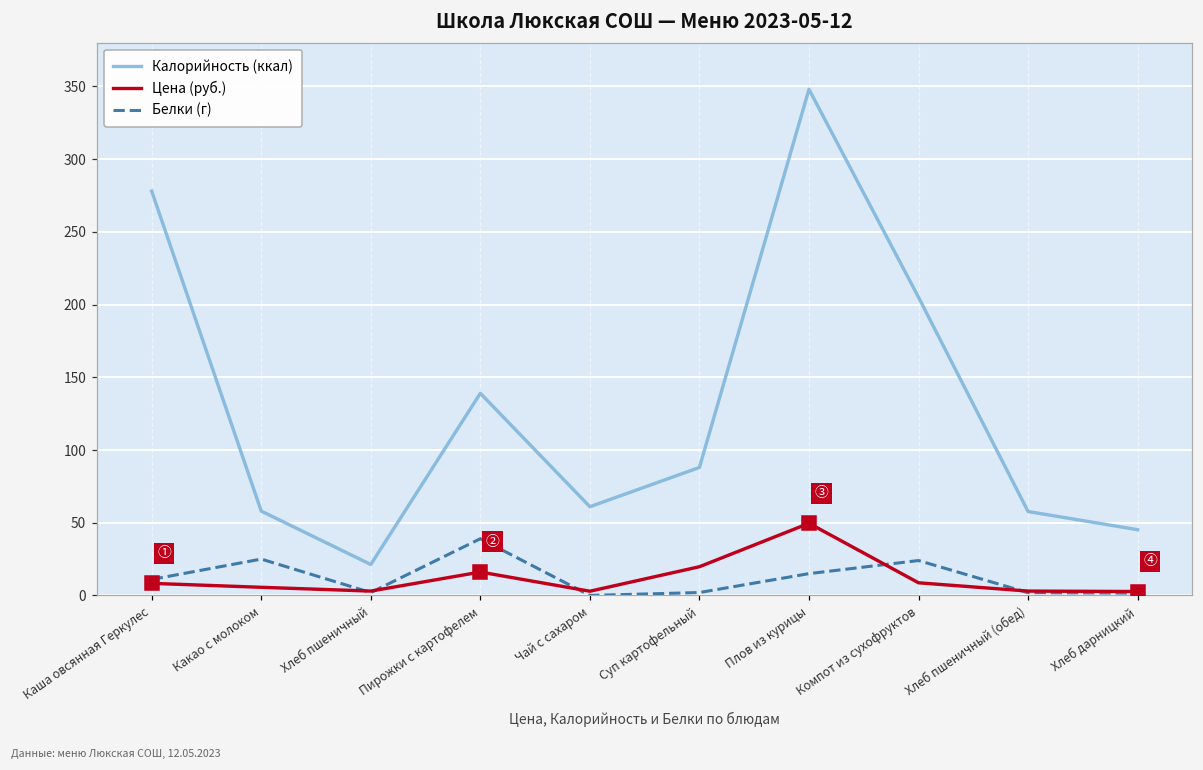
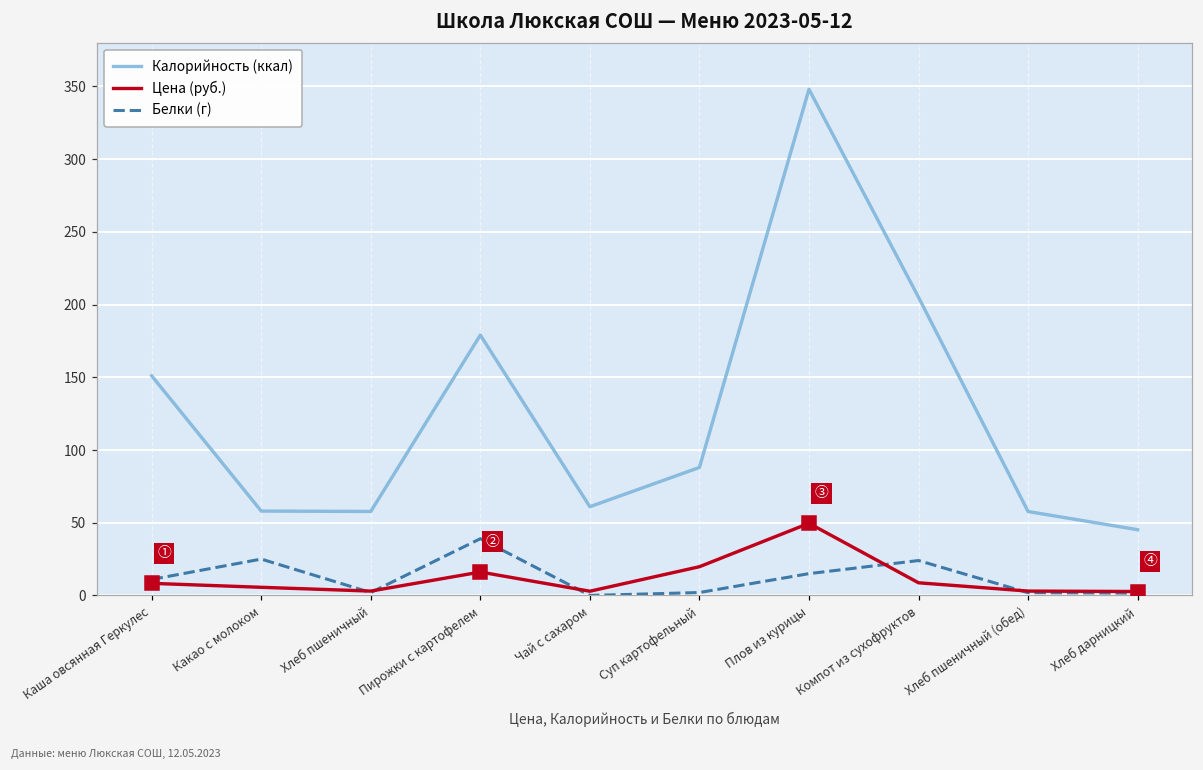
  {
    "Калорийность (ккал)": {
-     "Каша овсянная Геркулес": 278,
+     "Каша овсянная Геркулес": 151,
      "Какао с молоком": 58,
-     "Хлеб пшеничный": 21,
-     "Пирожки с картофелем": 139,
+     "Хлеб пшеничный": 58,
+     "Пирожки с картофелем": 179,
      "Чай с сахаром": 61,
      "Суп картофельный": 88,
      "Плов из курицы": 348,
      "Компот из сухофруктов": 205,
      "Хлеб пшеничный (обед)": 58,
      "Хлеб дарницкий": 45
    },
    "Белки (г)": {
      "Каша овсянная Геркулес": 11,
      "Какао с молоком": 25,
      "Пирожки с картофелем": 39,
      "Чай с сахаром": 0,
      "Суп картофельный": 2,
      "Плов из курицы": 15,
      "Компот из сухофруктов": 24
    }
  }
